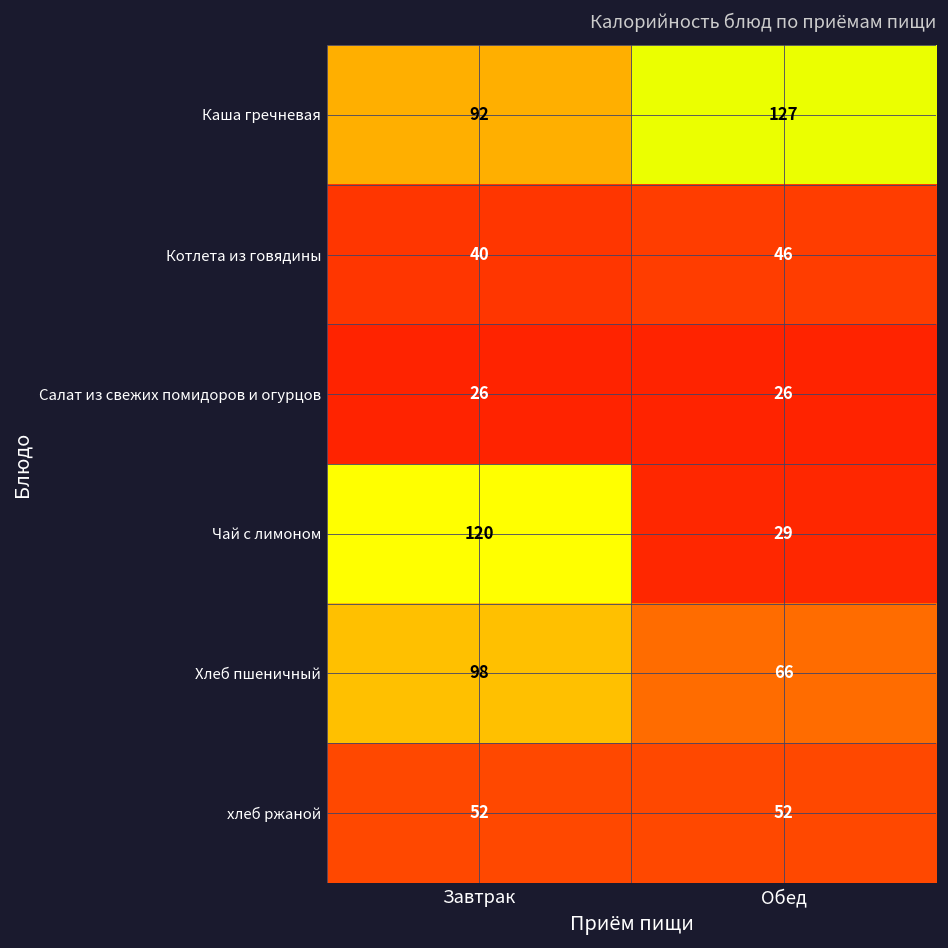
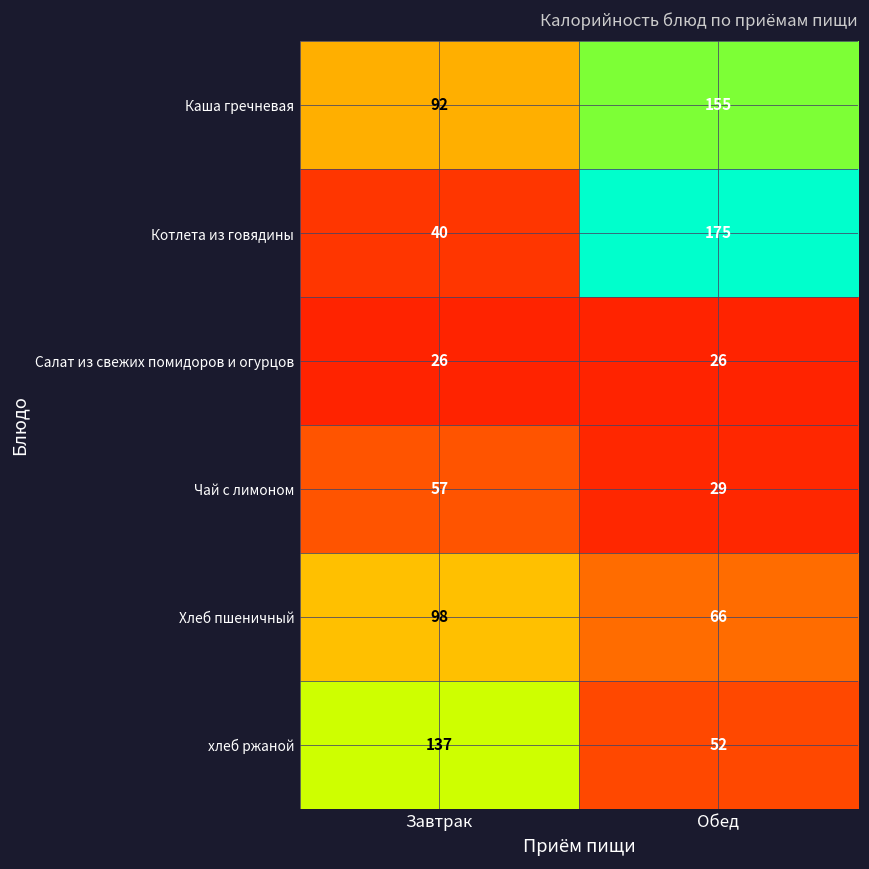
  {
    "Каша гречневая": {
      "Завтрак": 92,
-     "Обед": 127
+     "Обед": 155
    },
    "Котлета из говядины": {
      "Завтрак": 40,
-     "Обед": 46
+     "Обед": 175
    },
    "Салат из свежих помидоров и огурцов": {
      "Завтрак": 26,
      "Обед": 26
    },
    "Чай с лимоном": {
-     "Завтрак": 120,
+     "Завтрак": 57,
      "Обед": 29
    },
    "Хлеб пшеничный": {
      "Завтрак": 98,
      "Обед": 66
    },
    "хлеб ржаной": {
-     "Завтрак": 52,
+     "Завтрак": 137,
      "Обед": 52
    }
  }
